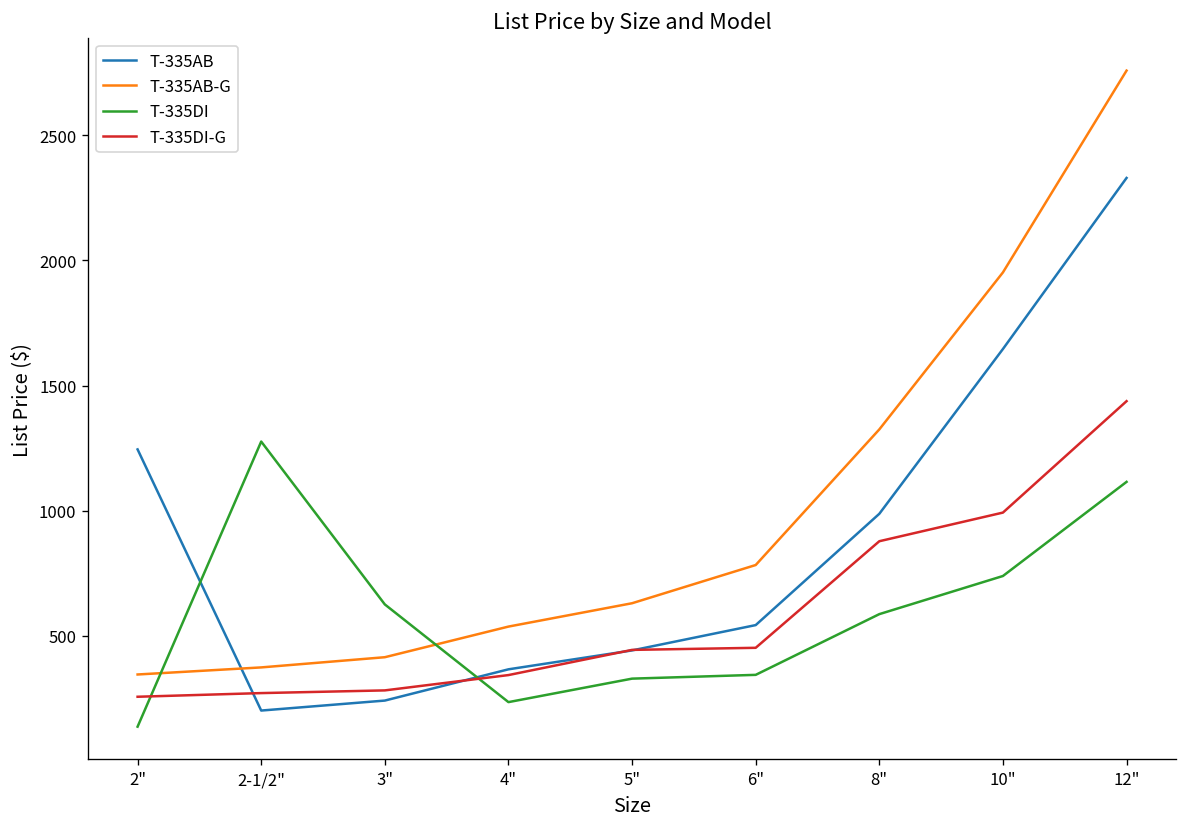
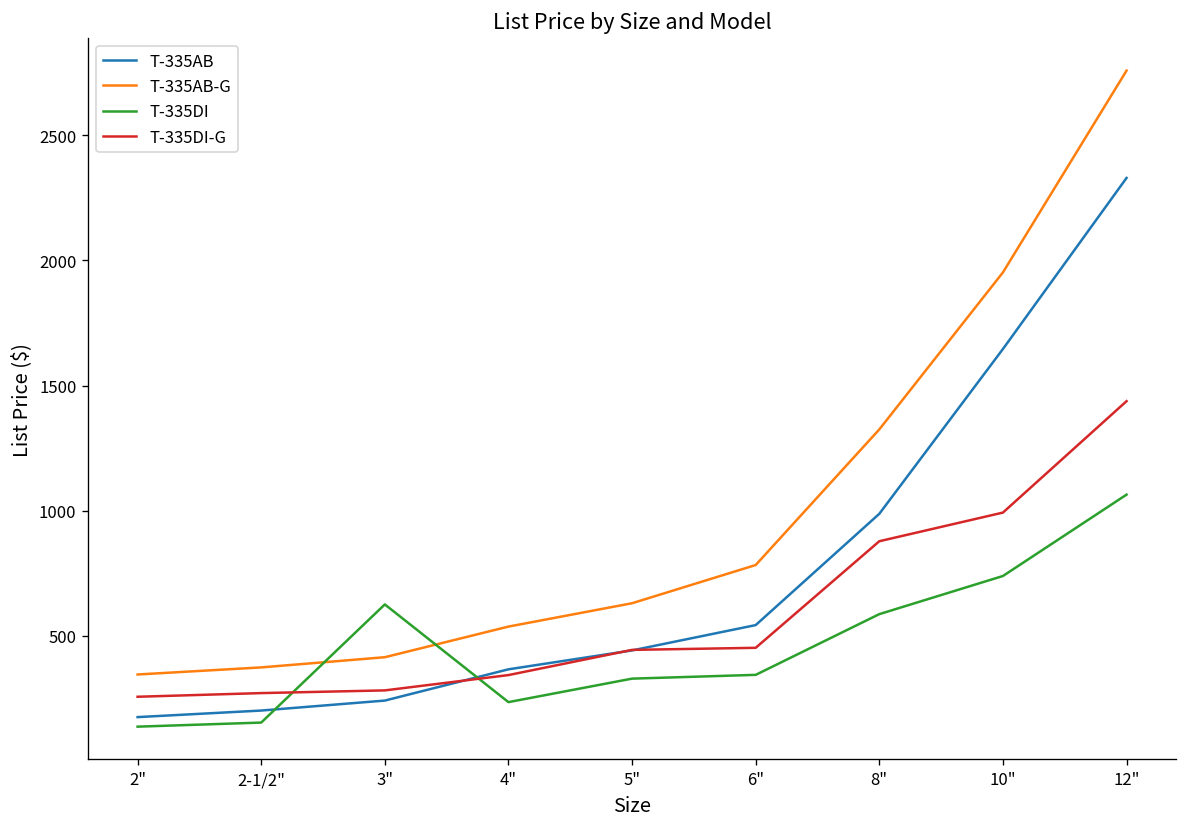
  {
    "T-335AB": {
-     "2\"": 1240,
+     "2\"": 180,
      "2-1/2\"": 200,
      "3\"": 240,
      "4\"": 370,
      "6\"": 540,
      "8\"": 990,
      "10\"": 1650,
      "12\"": 2330
    },
    "T-335AB-G": {
      "2\"": 350,
      "2-1/2\"": 370,
      "3\"": 410,
      "4\"": 540,
      "5\"": 630,
      "6\"": 780,
      "8\"": 1320,
      "10\"": 1950,
      "12\"": 2760
    },
    "T-335DI": {
      "2\"": 140,
-     "2-1/2\"": 1280,
+     "2-1/2\"": 150,
      "3\"": 630,
      "4\"": 240,
      "5\"": 330,
      "6\"": 340,
      "8\"": 590,
      "10\"": 740,
-     "12\"": 1120
+     "12\"": 1060
    },
    "T-335DI-G": {
      "2\"": 260,
      "2-1/2\"": 270,
      "3\"": 280,
      "4\"": 340,
      "6\"": 450,
      "8\"": 880,
      "10\"": 990,
      "12\"": 1440
    }
  }
